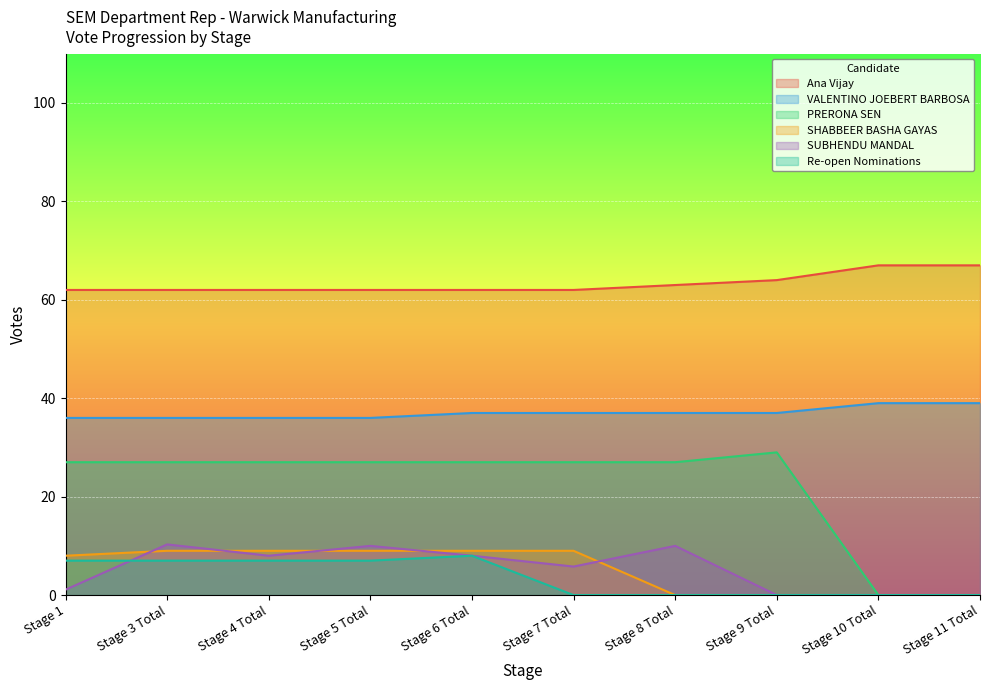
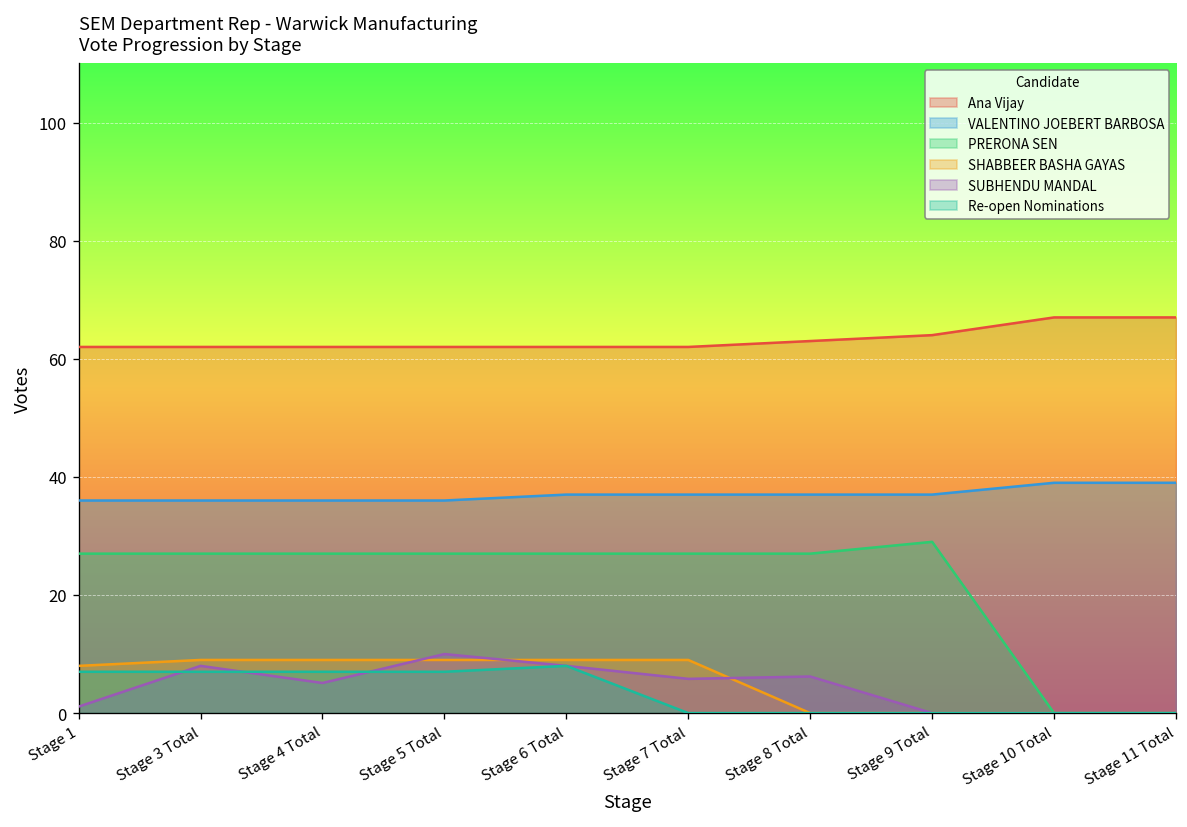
  {
    "SUBHENDU MANDAL": {
      "Stage 1": 1,
-     "Stage 3 Total": 10,
-     "Stage 4 Total": 8,
+     "Stage 3 Total": 8,
+     "Stage 4 Total": 5,
      "Stage 5 Total": 10,
      "Stage 7 Total": 6,
-     "Stage 8 Total": 10
+     "Stage 8 Total": 6
    }
  }
